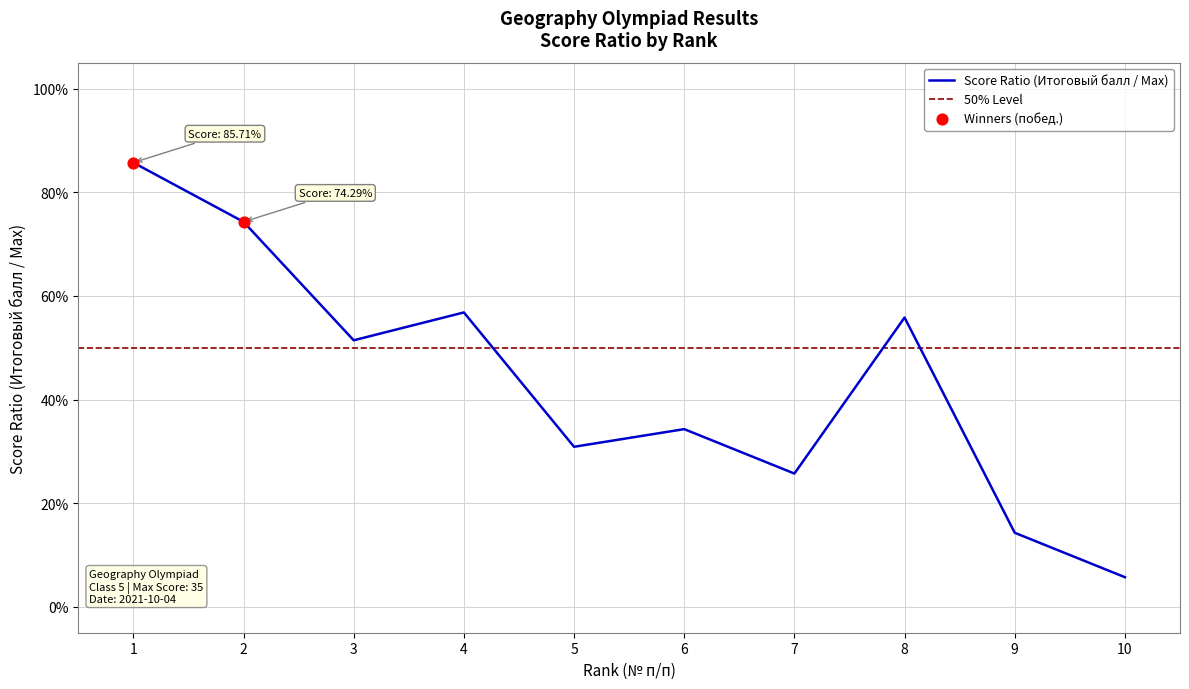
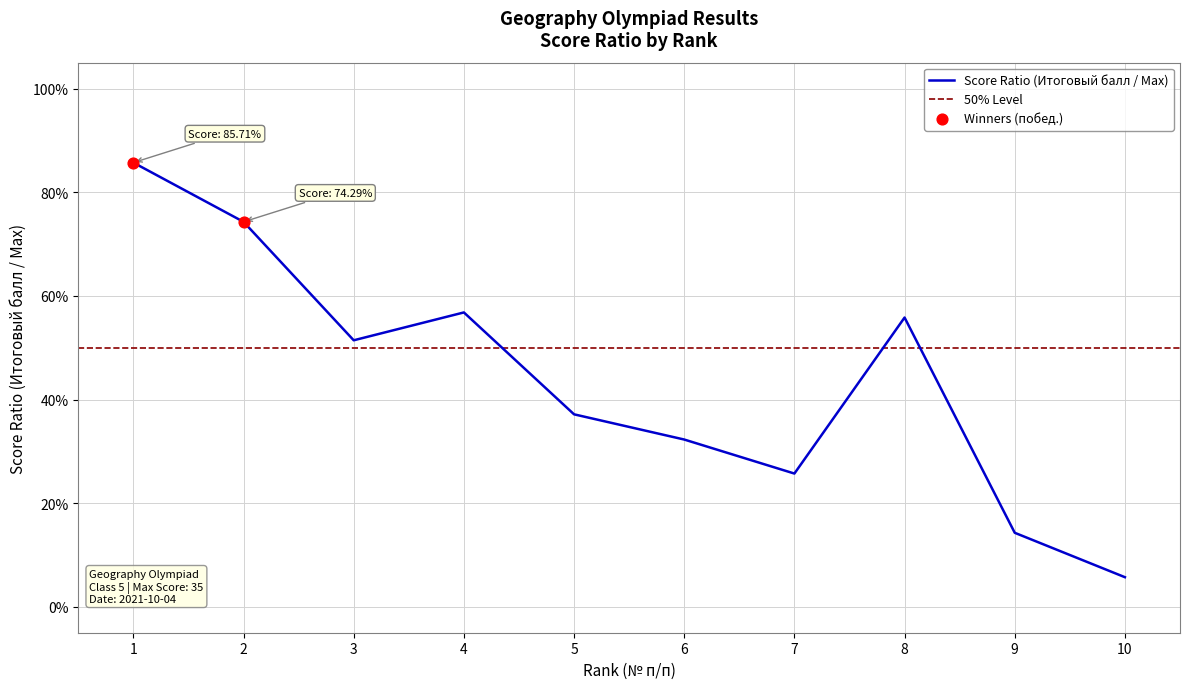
  {
    "Score Ratio (Итоговый балл / Max)": {
      "3": "51%",
      "4": "57%",
-     "5": "31%",
-     "6": "34%",
+     "5": "37%",
+     "6": "32%",
      "7": "26%",
      "8": "56%",
      "9": "14%",
      "10": "6%"
    }
  }
